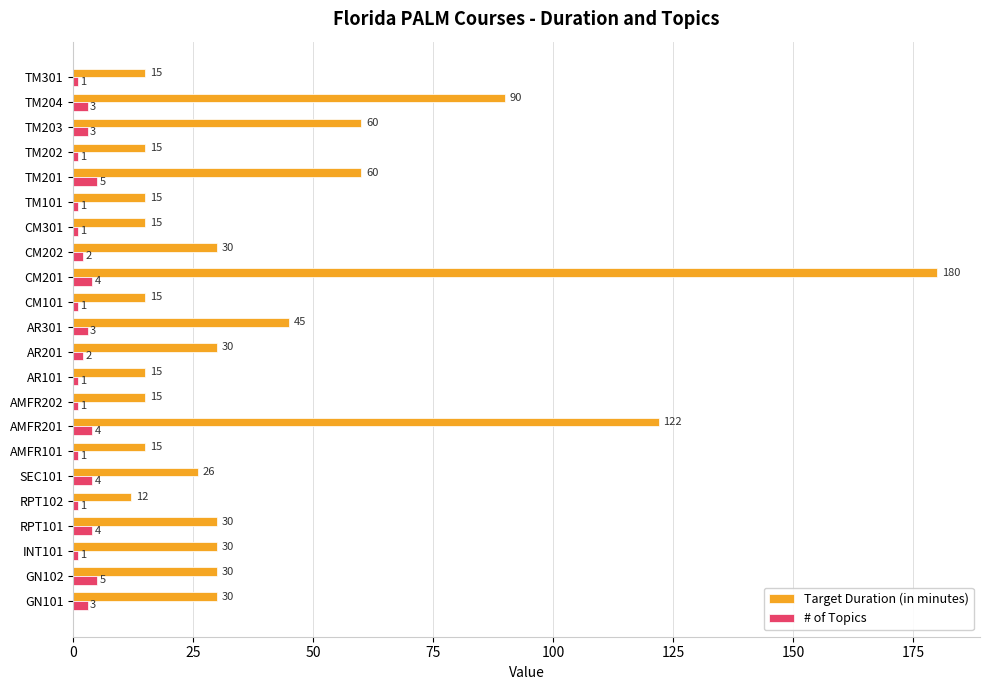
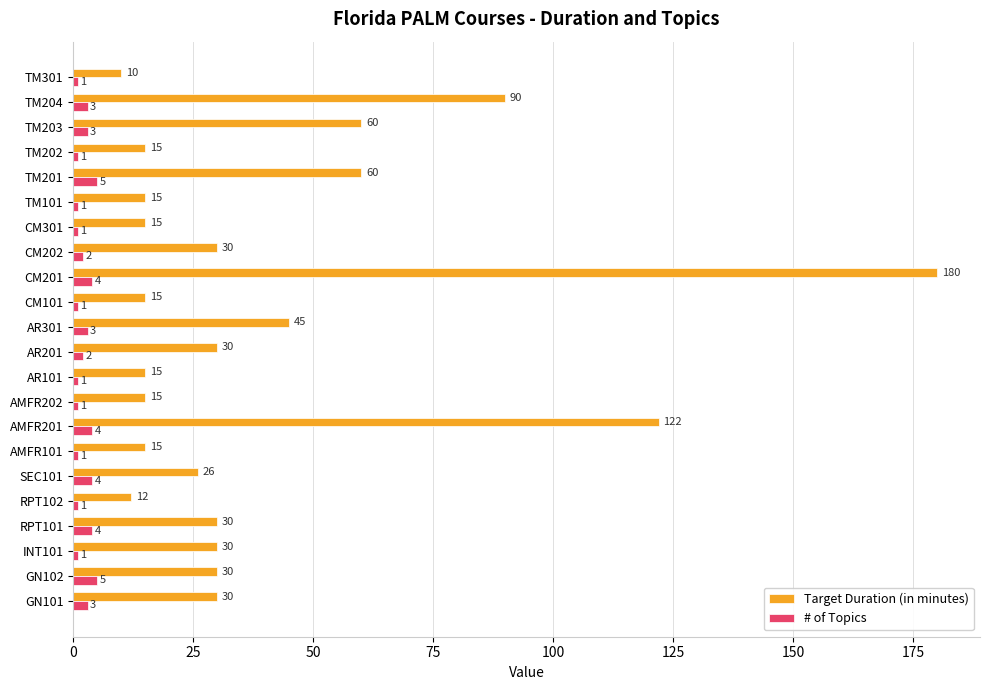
  {
    "Target Duration (in minutes)": {
-     "TM301": 15,
+     "TM301": 10,
      "TM204": 90,
      "TM203": 60,
      "TM202": 15,
      "TM201": 60,
      "TM101": 15,
      "CM301": 15,
      "CM202": 30,
      "CM201": 180,
      "CM101": 15,
      "AR301": 45,
      "AR201": 30,
      "AR101": 15,
      "AMFR202": 15,
      "AMFR201": 122,
      "AMFR101": 15,
      "SEC101": 26,
      "RPT102": 12,
      "RPT101": 30,
      "INT101": 30,
      "GN102": 30,
      "GN101": 30
    },
    "# of Topics": {
      "TM301": 1,
      "TM204": 3,
      "TM203": 3,
      "TM202": 1,
      "TM201": 5,
      "TM101": 1,
      "CM301": 1,
      "CM202": 2,
      "CM201": 4,
      "CM101": 1,
      "AR301": 3,
      "AR201": 2,
      "AR101": 1,
      "AMFR202": 1,
      "AMFR201": 4,
      "AMFR101": 1,
      "SEC101": 4,
      "RPT102": 1,
      "RPT101": 4,
      "INT101": 1,
      "GN102": 5,
      "GN101": 3
    }
  }
